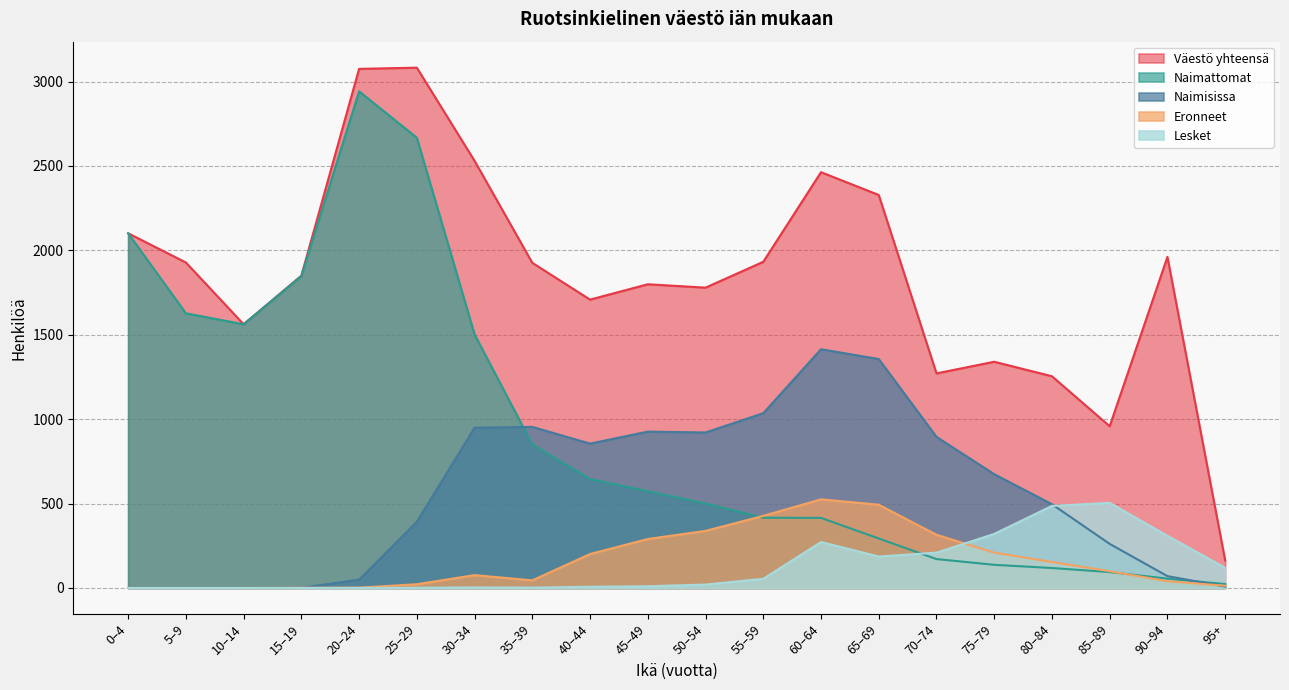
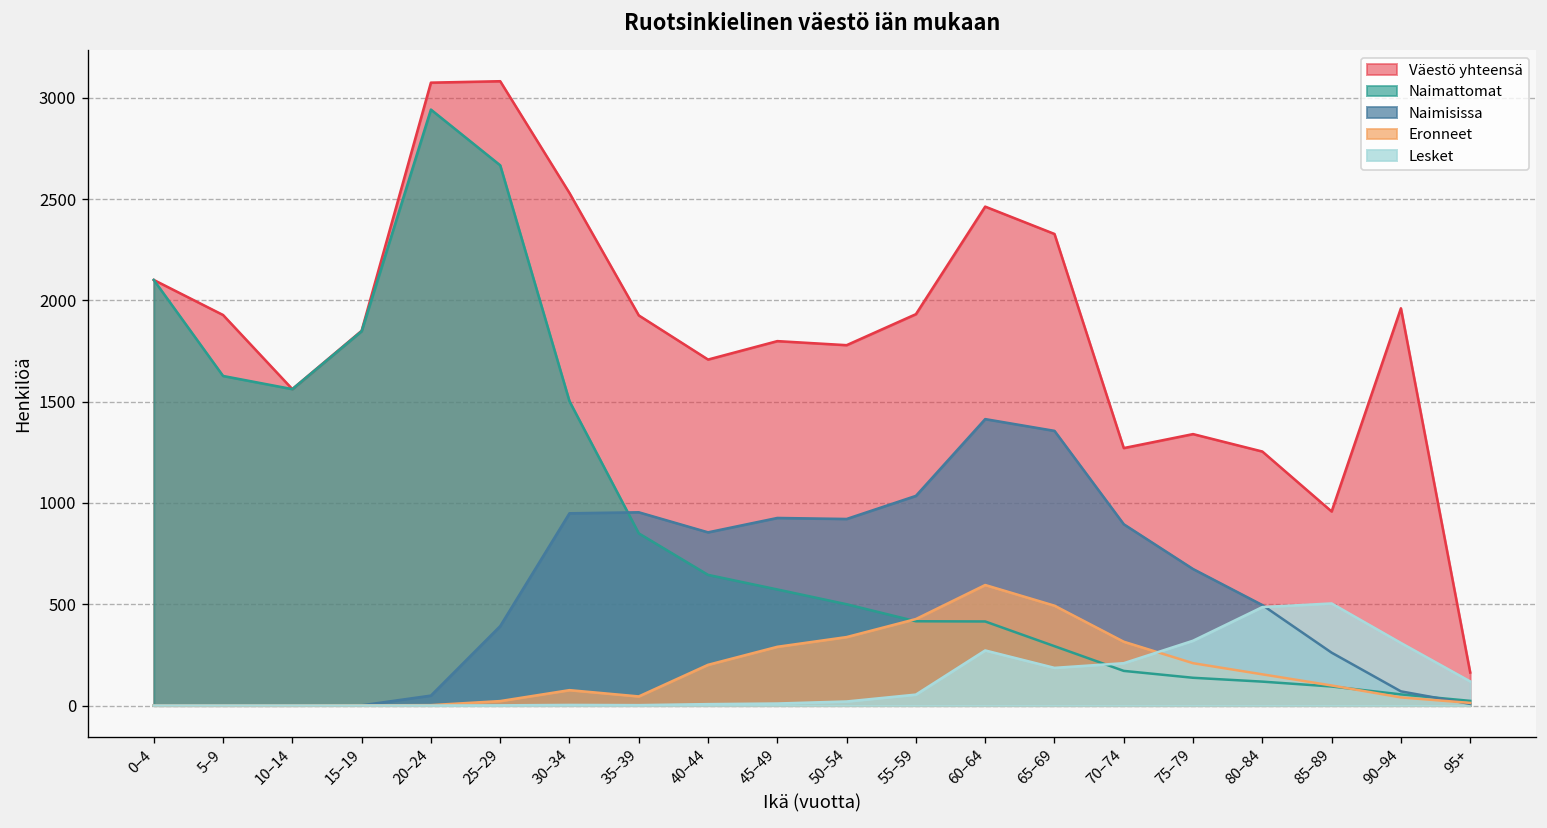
  {
    "Väestö yhteensä": {
      "5–9": 1930,
      "20–24": 3080,
      "25–29": 3080,
      "30–34": 2530,
      "35–39": 1930,
      "40–44": 1710,
      "45–49": 1800,
      "50–54": 1780,
      "55–59": 1930,
      "60–64": 2460,
      "65–69": 2330,
      "70–74": 1270,
      "75–79": 1340,
      "80–84": 1250,
      "85–89": 960,
      "90–94": 1960,
      "95+": 160
    },
    "Eronneet": {
      "25–29": 20,
      "30–34": 80,
      "35–39": 50,
      "40–44": 200,
      "45–49": 290,
      "50–54": 340,
-     "60–64": 530,
+     "60–64": 600,
      "65–69": 490,
      "70–74": 320,
      "75–79": 210,
      "80–84": 150
    },
    "Lesket": {
      "25–29": 0,
      "30–34": 0,
      "35–39": 0,
      "40–44": 10,
      "45–49": 10,
      "50–54": 20,
      "55–59": 50,
      "60–64": 270,
      "65–69": 190,
      "70–74": 210,
      "75–79": 320,
      "85–89": 500,
      "90–94": 310,
      "95+": 120
    }
  }
